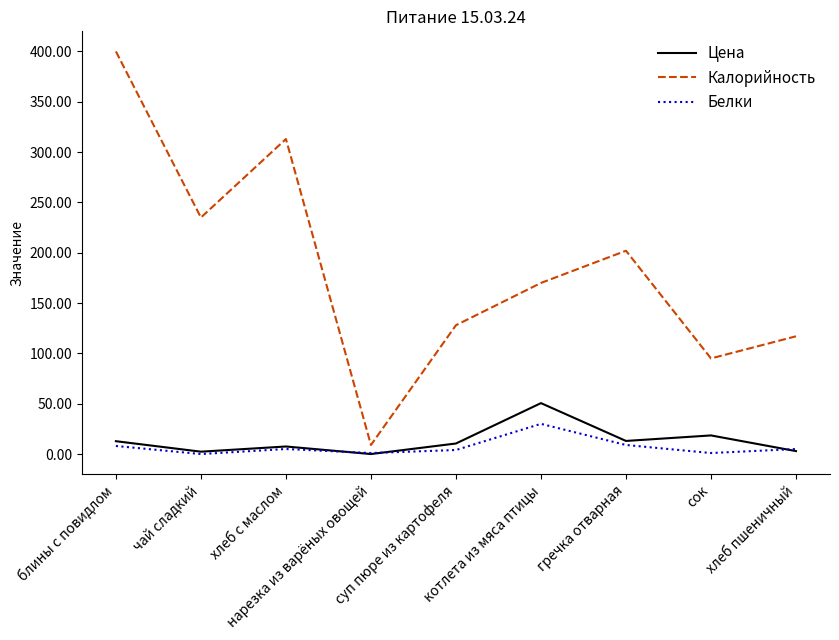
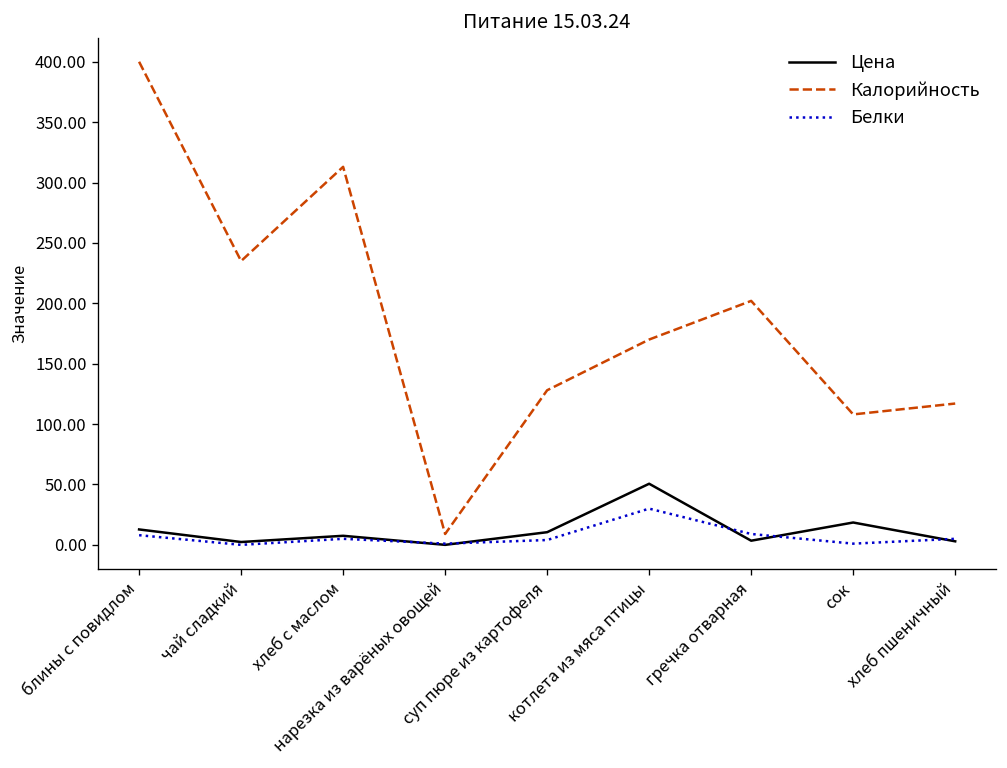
  {
    "Цена": {
      "блины с повидлом": 13,
      "суп пюре из картофеля": 10,
      "котлета из мяса птицы": 51,
-     "гречка отварная": 13,
+     "гречка отварная": 3,
      "сок": 19
    },
    "Калорийность": {
      "блины с повидлом": 400,
      "чай сладкий": 235,
      "хлеб с маслом": 313,
      "нарезка из варёных овощей": 9,
      "суп пюре из картофеля": 128,
      "котлета из мяса птицы": 170,
      "гречка отварная": 202,
-     "сок": 95,
+     "сок": 108,
      "хлеб пшеничный": 117
    },
    "Белки": {
      "блины с повидлом": 8,
      "суп пюре из картофеля": 4,
      "котлета из мяса птицы": 30,
      "гречка отварная": 9,
      "сок": 1
    }
  }
